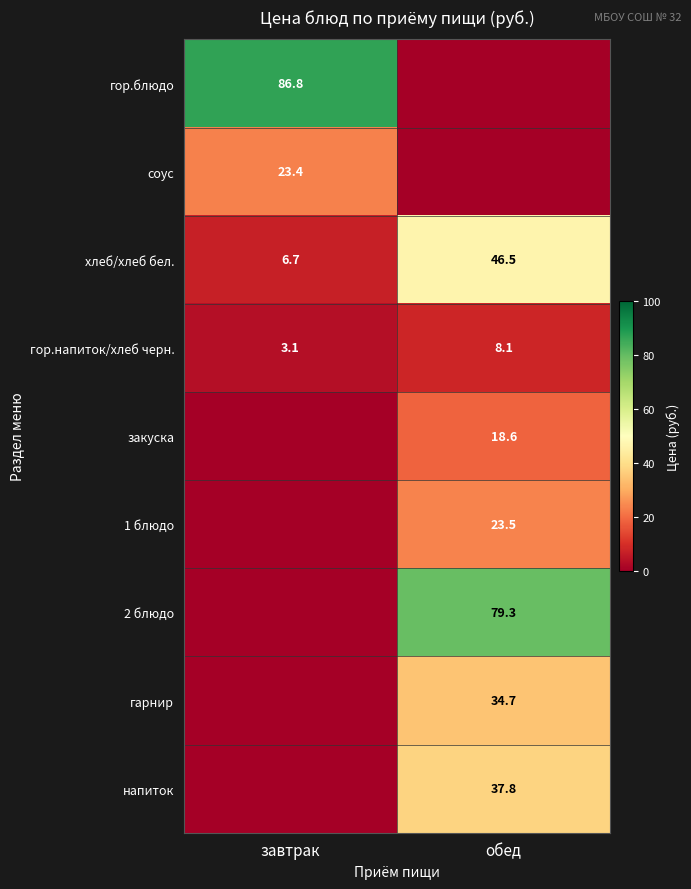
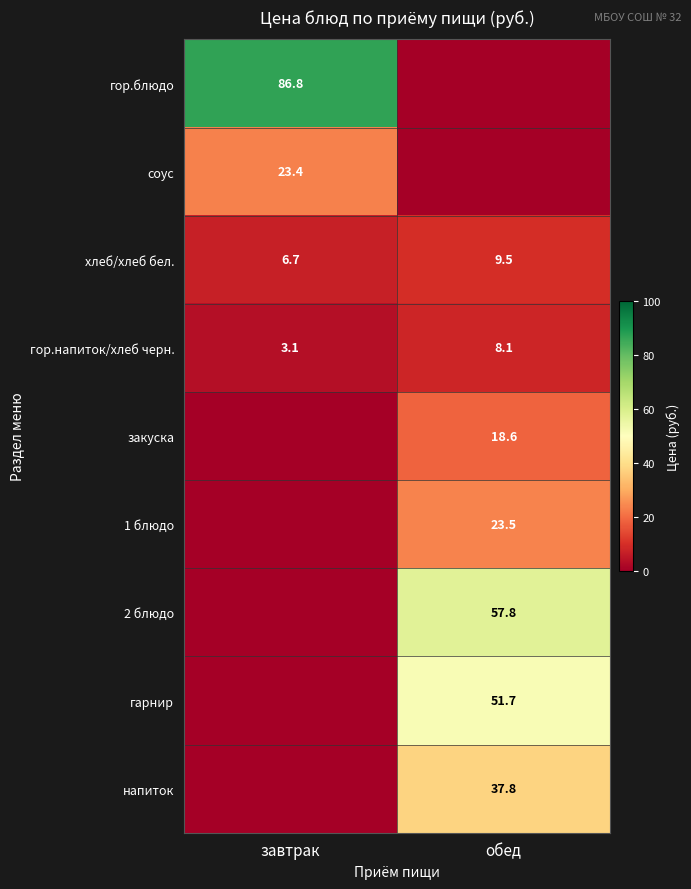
  {
    "гор.блюдо": {
      "завтрак": 86.8
    },
    "соус": {
      "завтрак": 23.4
    },
    "хлеб/хлеб бел.": {
      "завтрак": 6.7,
-     "обед": 46.5
+     "обед": 9.5
    },
    "гор.напиток/хлеб черн.": {
      "завтрак": 3.1,
      "обед": 8.1
    },
    "закуска": {
      "обед": 18.6
    },
    "1 блюдо": {
      "обед": 23.5
    },
    "2 блюдо": {
-     "обед": 79.3
+     "обед": 57.8
    },
    "гарнир": {
-     "обед": 34.7
+     "обед": 51.7
    },
    "напиток": {
      "обед": 37.8
    }
  }
